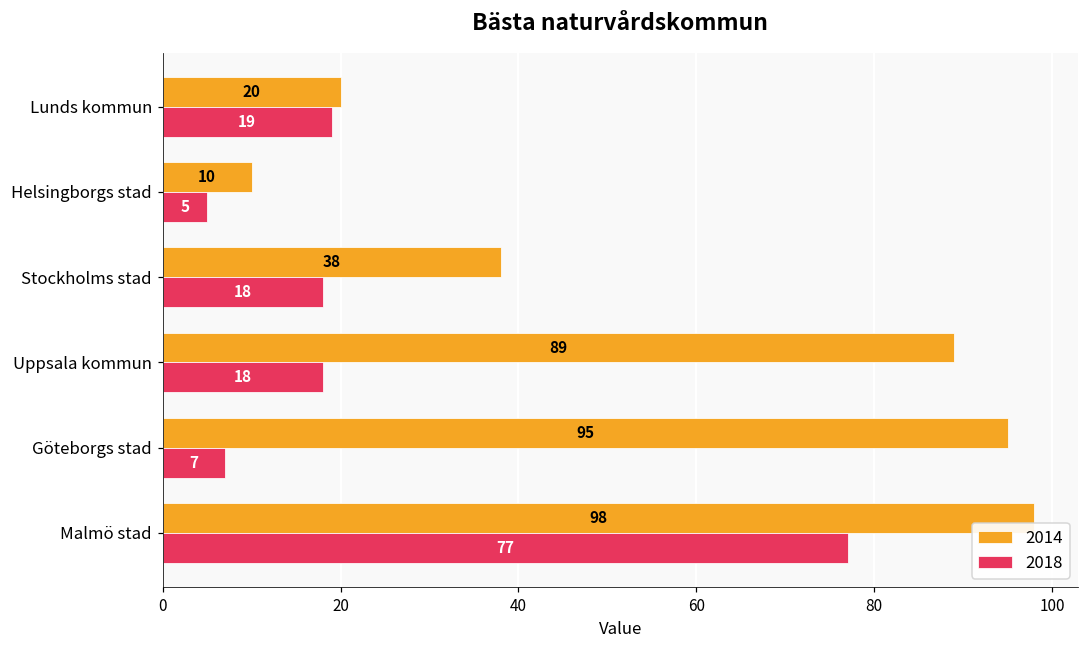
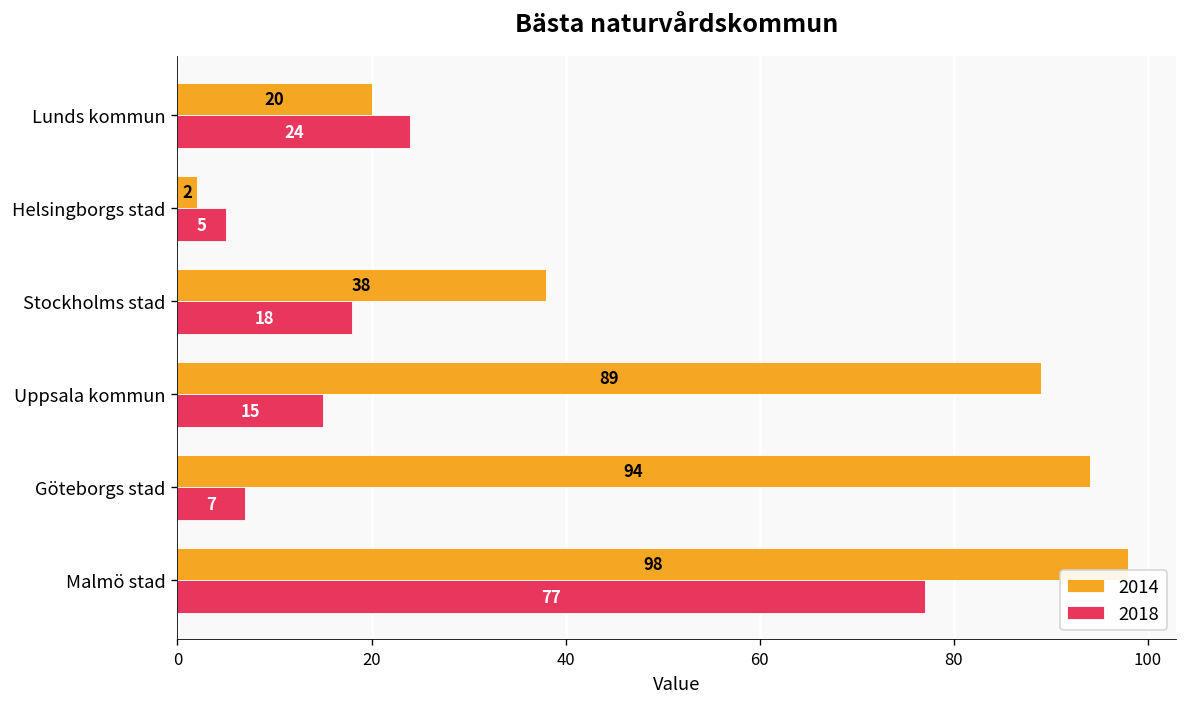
  {
    "2014": {
      "Lunds kommun": 20,
-     "Helsingborgs stad": 10,
+     "Helsingborgs stad": 2,
      "Stockholms stad": 38,
      "Uppsala kommun": 89,
-     "Göteborgs stad": 95,
+     "Göteborgs stad": 94,
      "Malmö stad": 98
    },
    "2018": {
-     "Lunds kommun": 19,
+     "Lunds kommun": 24,
      "Helsingborgs stad": 5,
      "Stockholms stad": 18,
-     "Uppsala kommun": 18,
+     "Uppsala kommun": 15,
      "Göteborgs stad": 7,
      "Malmö stad": 77
    }
  }
